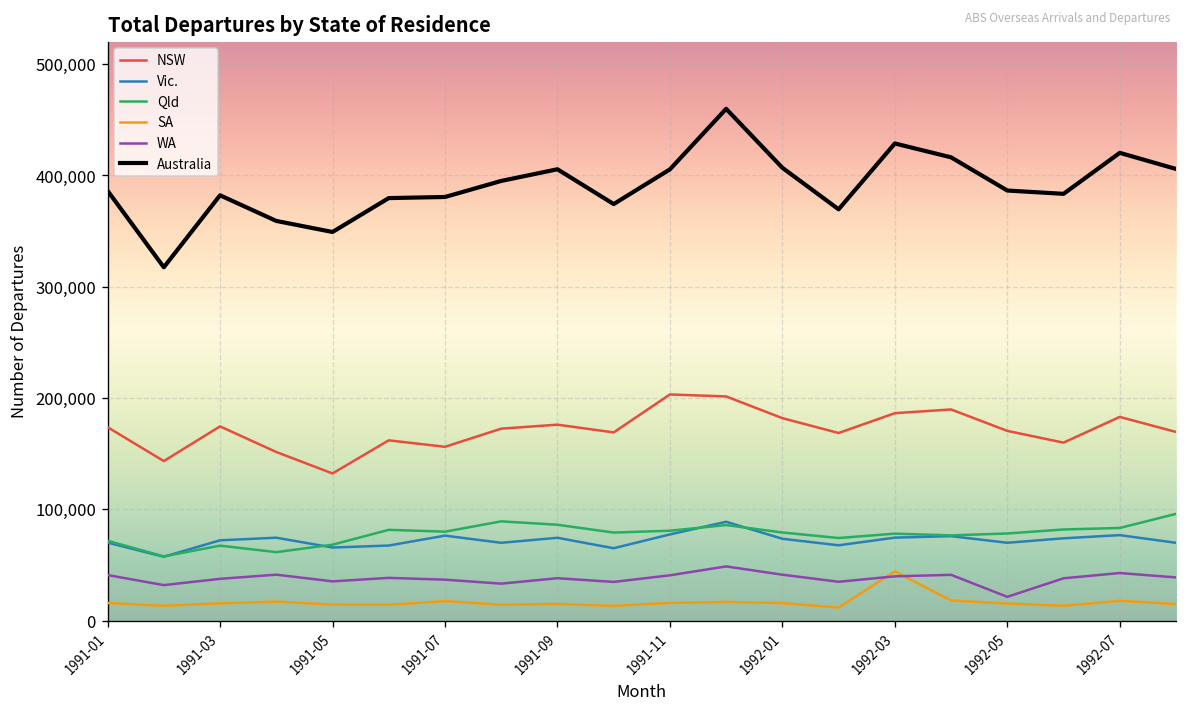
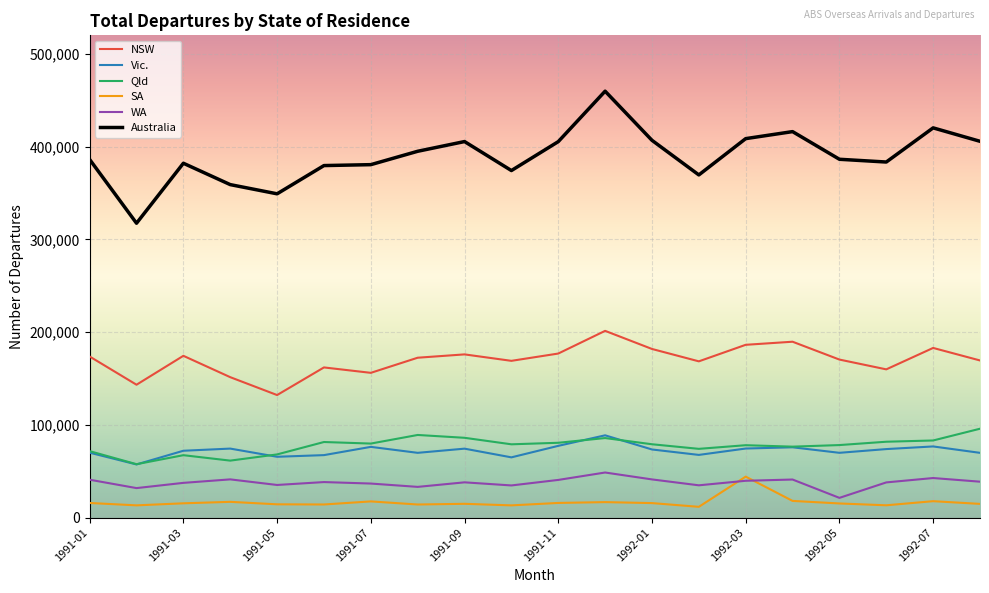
  {
    "NSW": {
      "1991-01": "170,000",
      "1991-03": "170,000",
      "1991-05": "130,000",
      "1991-07": "160,000",
      "1991-09": "180,000",
-     "1991-11": "200,000",
+     "1991-11": "180,000",
      "1992-01": "180,000",
      "1992-03": "190,000",
      "1992-05": "170,000",
      "1992-07": "180,000"
    },
    "Vic.": {
      "1991-03": "70,000",
      "1991-07": "80,000",
      "1991-09": "70,000",
      "1991-11": "80,000",
      "1992-01": "70,000",
      "1992-03": "70,000",
      "1992-05": "70,000",
      "1992-07": "80,000"
    },
    "Qld": {
      "1991-03": "70,000",
      "1991-07": "80,000",
      "1991-09": "90,000",
      "1991-11": "80,000",
      "1992-01": "80,000",
      "1992-03": "80,000",
      "1992-05": "80,000",
      "1992-07": "80,000"
    },
    "SA": {
      "1991-01": "20,000",
      "1991-03": "20,000",
      "1991-05": "10,000",
      "1991-07": "20,000",
      "1991-09": "10,000",
      "1991-11": "20,000",
      "1992-01": "20,000",
      "1992-03": "40,000",
      "1992-05": "20,000",
      "1992-07": "20,000"
    },
    "WA": {
      "1991-01": "40,000",
      "1991-03": "40,000",
      "1991-05": "40,000",
      "1991-07": "40,000",
      "1991-09": "40,000",
      "1991-11": "40,000",
      "1992-01": "40,000",
      "1992-03": "40,000",
      "1992-05": "20,000",
      "1992-07": "40,000"
    },
    "Australia": {
      "1991-01": "390,000",
      "1991-03": "380,000",
      "1991-05": "350,000",
      "1991-07": "380,000",
      "1991-09": "410,000",
      "1991-11": "410,000",
      "1992-01": "410,000",
-     "1992-03": "430,000",
+     "1992-03": "410,000",
      "1992-05": "390,000",
      "1992-07": "420,000"
    }
  }
